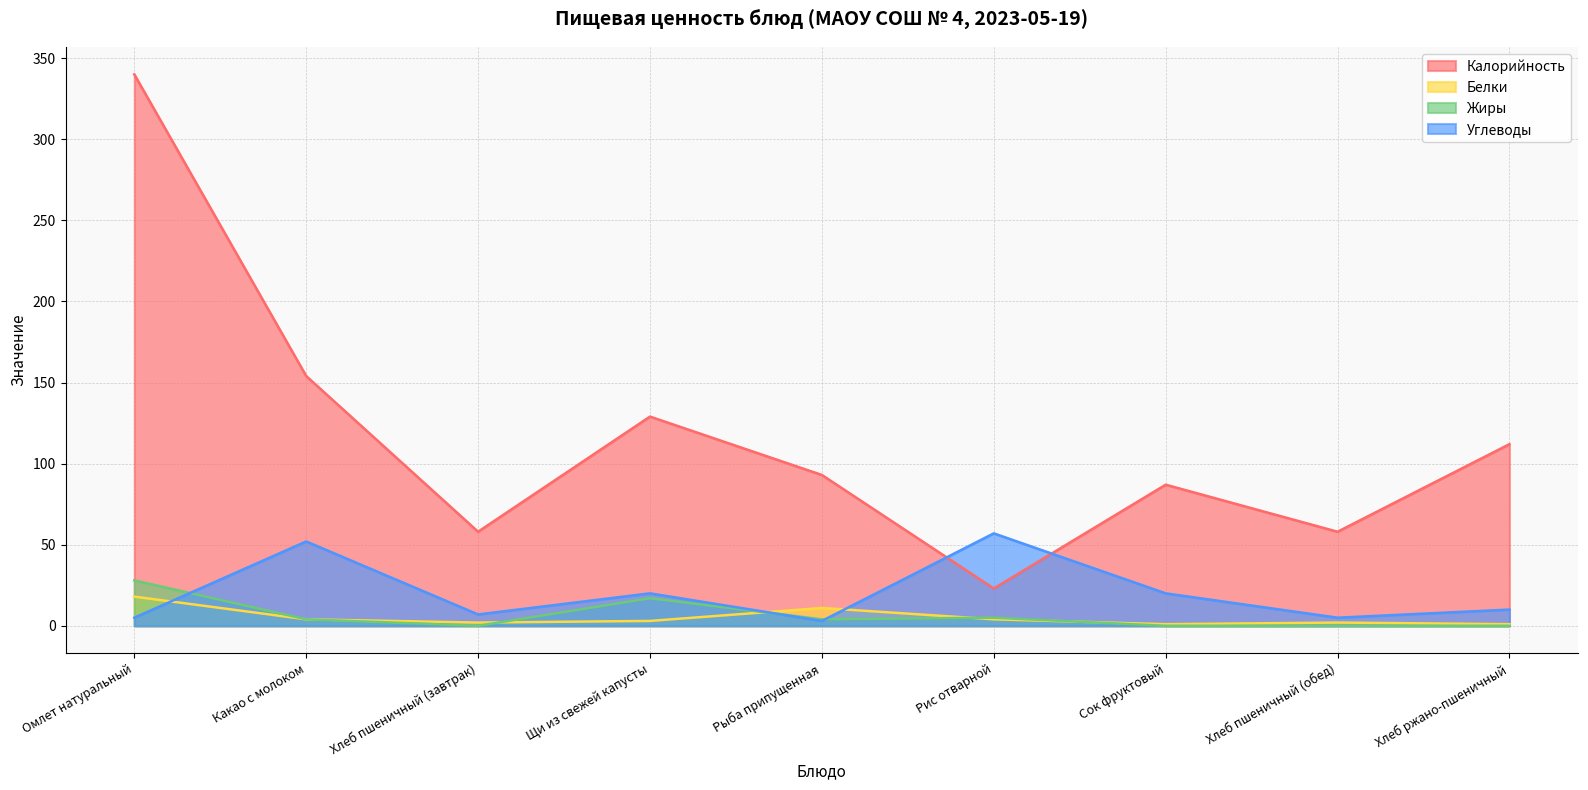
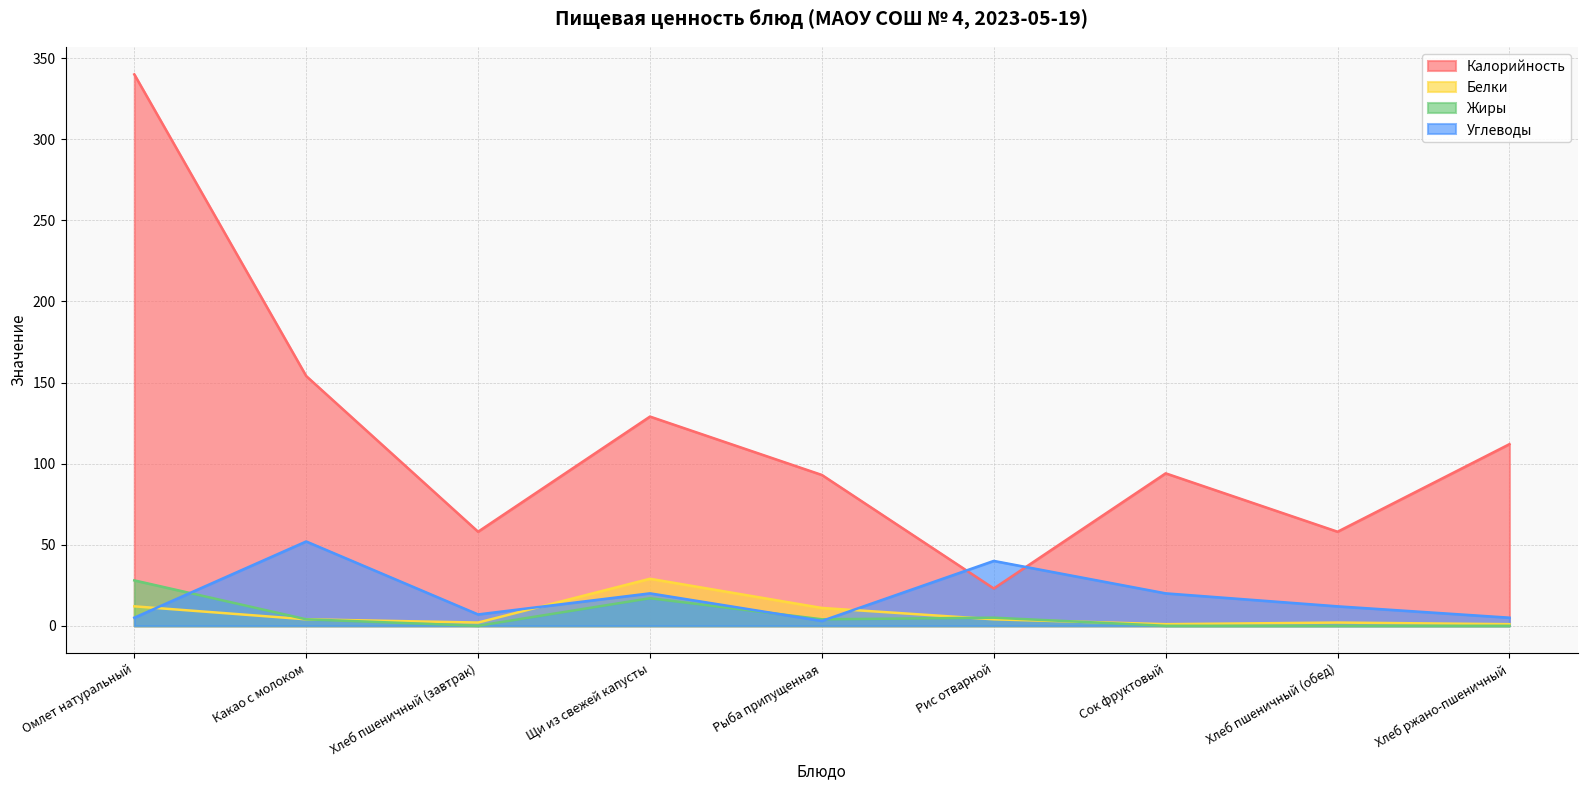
  {
    "Калорийность": {
      "Омлет натуральный": 340,
      "Какао с молоком": 154,
      "Хлеб пшеничный (завтрак)": 58,
      "Щи из свежей капусты": 129,
      "Рыба припущенная": 93,
      "Рис отварной": 23,
-     "Сок фруктовый": 87,
+     "Сок фруктовый": 94,
      "Хлеб пшеничный (обед)": 58,
      "Хлеб ржано-пшеничный": 112
    },
    "Белки": {
-     "Омлет натуральный": 18,
+     "Омлет натуральный": 12,
      "Хлеб пшеничный (завтрак)": 2,
-     "Щи из свежей капусты": 3,
+     "Щи из свежей капусты": 29,
      "Рыба припущенная": 11,
      "Хлеб пшеничный (обед)": 2
    },
    "Жиры": {
      "Омлет натуральный": 28,
      "Хлеб пшеничный (завтрак)": 0,
      "Щи из свежей капусты": 17,
      "Хлеб пшеничный (обед)": 0
    },
    "Углеводы": {
      "Омлет натуральный": 5,
      "Какао с молоком": 52,
      "Хлеб пшеничный (завтрак)": 7,
      "Щи из свежей капусты": 20,
-     "Рис отварной": 57,
+     "Рис отварной": 40,
      "Сок фруктовый": 20,
-     "Хлеб пшеничный (обед)": 5,
-     "Хлеб ржано-пшеничный": 10
+     "Хлеб пшеничный (обед)": 12,
+     "Хлеб ржано-пшеничный": 5
    }
  }
